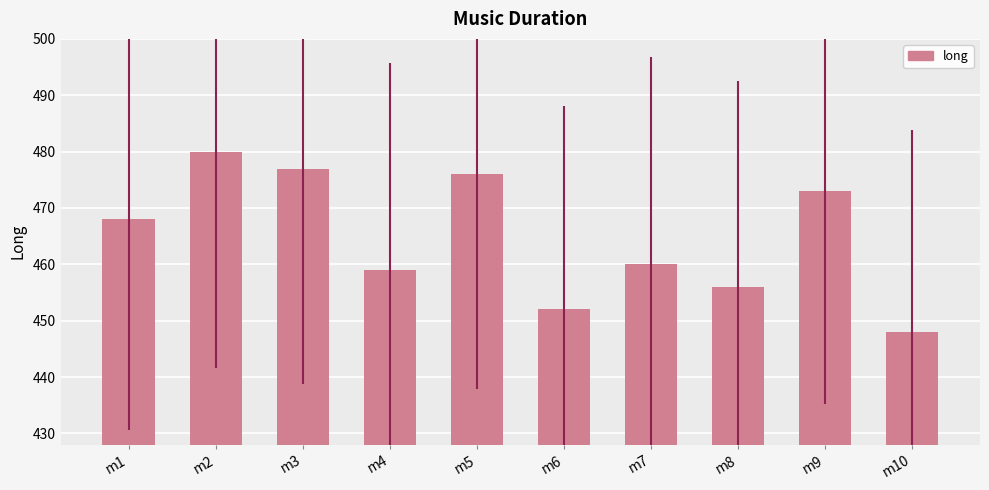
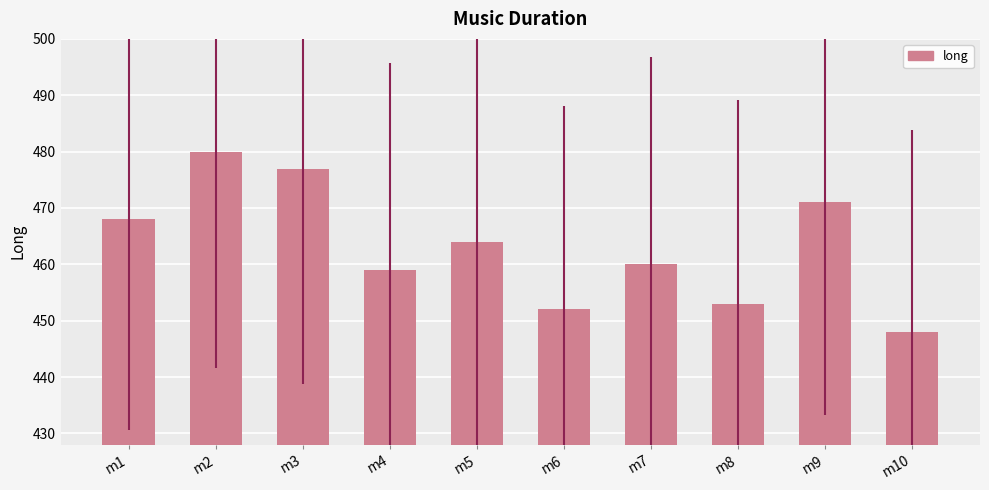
  {
    "m1": 468,
    "m2": 480,
    "m3": 477,
    "m4": 459,
-   "m5": 476,
+   "m5": 464,
    "m6": 452,
    "m7": 460,
-   "m8": 456,
-   "m9": 473,
+   "m8": 453,
+   "m9": 471,
    "m10": 448
  }
